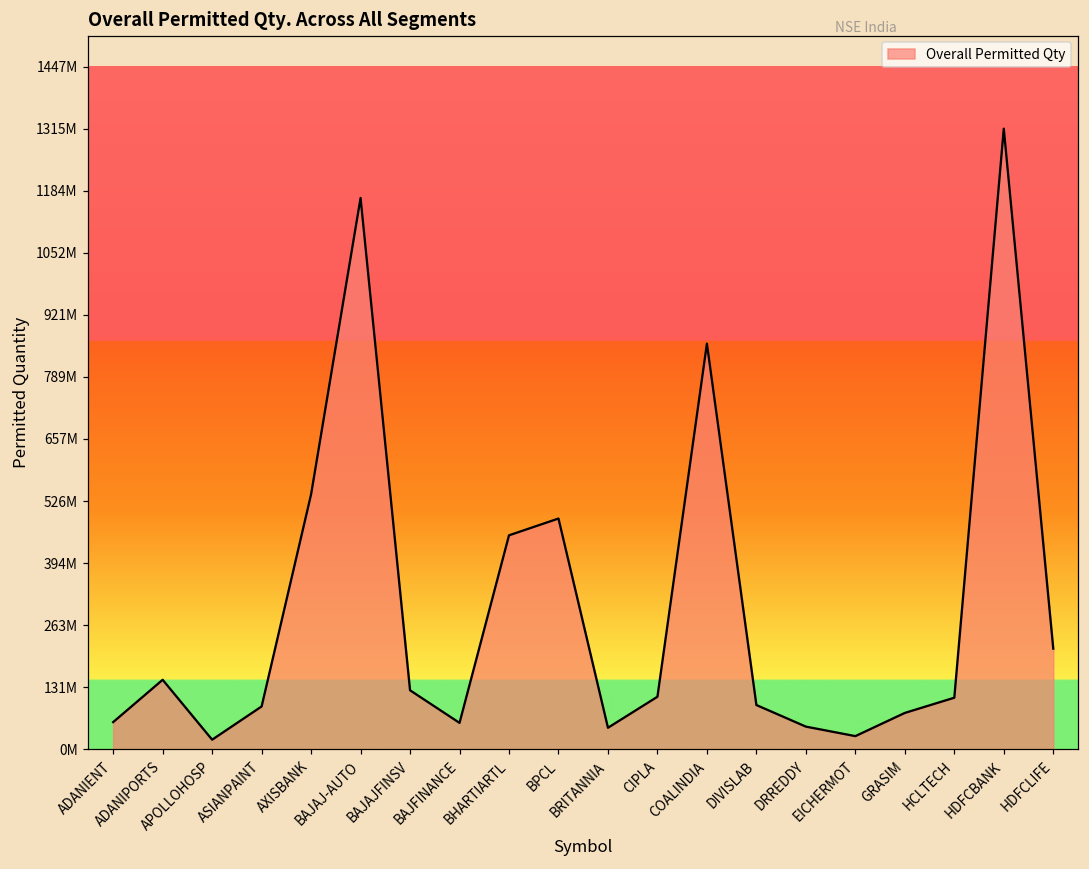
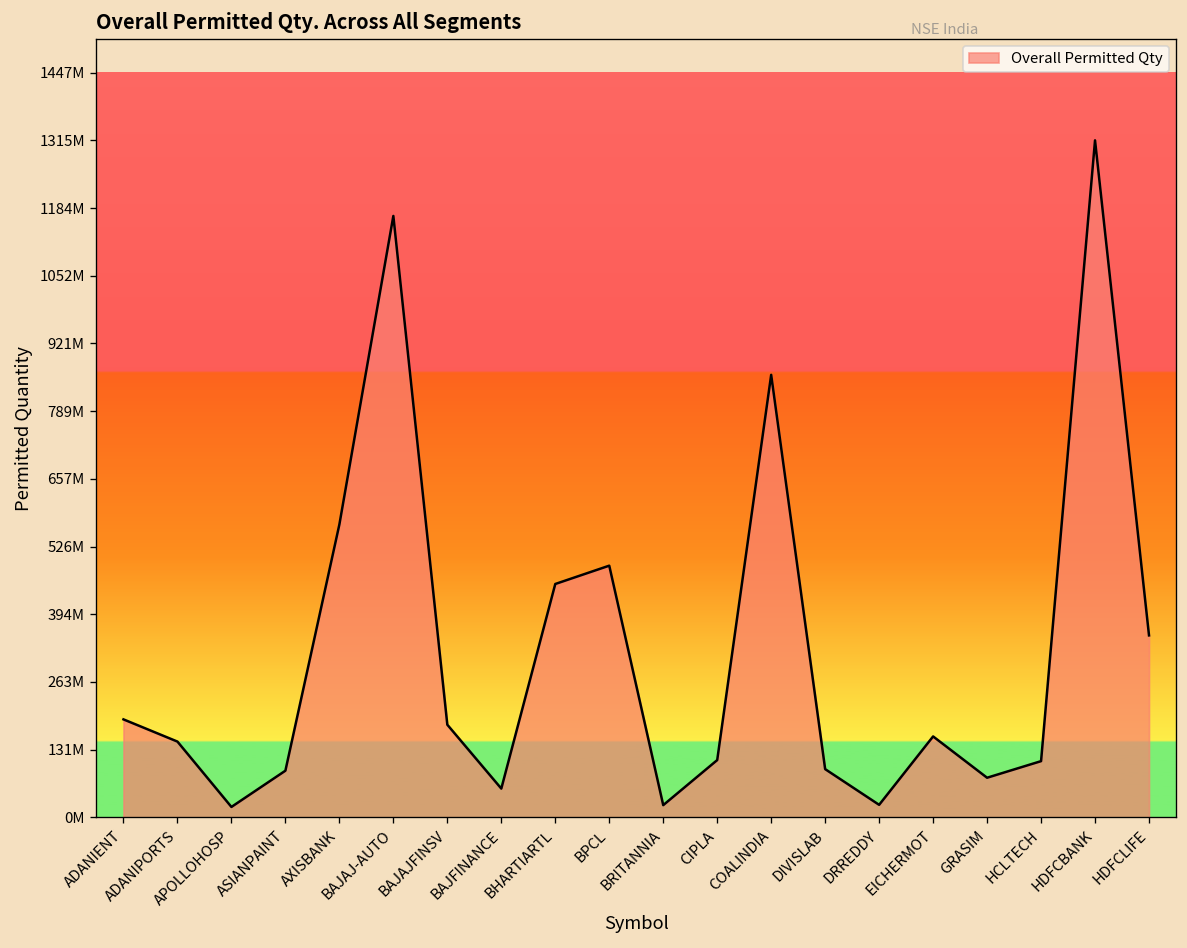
  {
-   "ADANIENT": 60000000,
+   "ADANIENT": 190000000,
    "ADANIPORTS": 150000000,
    "APOLLOHOSP": 20000000,
    "ASIANPAINT": 90000000,
-   "AXISBANK": 540000000,
+   "AXISBANK": 570000000,
    "BAJAJ-AUTO": 1170000000,
-   "BAJAJFINSV": 130000000,
+   "BAJAJFINSV": 180000000,
    "BAJFINANCE": 60000000,
    "BHARTIARTL": 450000000,
    "BPCL": 490000000,
-   "BRITANNIA": 50000000,
+   "BRITANNIA": 20000000,
    "CIPLA": 110000000,
    "COALINDIA": 860000000,
    "DIVISLAB": 90000000,
-   "DRREDDY": 50000000,
-   "EICHERMOT": 30000000,
+   "DRREDDY": 20000000,
+   "EICHERMOT": 160000000,
    "GRASIM": 80000000,
    "HCLTECH": 110000000,
    "HDFCBANK": 1320000000,
-   "HDFCLIFE": 210000000
+   "HDFCLIFE": 350000000
  }
